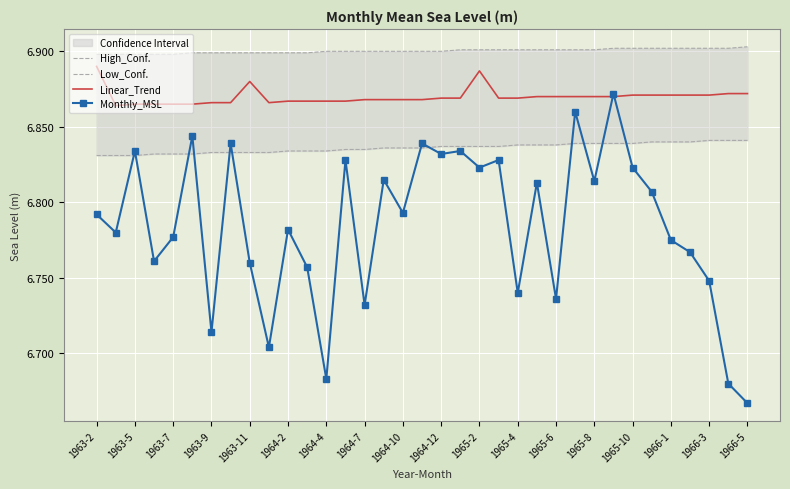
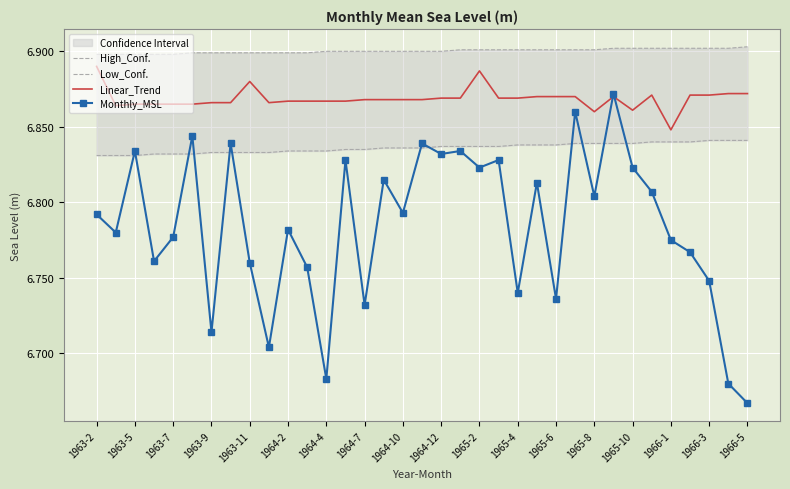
  {
    "Linear_Trend": {
      "1963-9": 6.866,
      "1963-11": 6.880,
      "1964-2": 6.867,
      "1964-4": 6.867,
      "1964-7": 6.868,
      "1964-10": 6.868,
      "1964-12": 6.869,
      "1965-2": 6.887,
      "1965-4": 6.869,
      "1965-6": 6.870,
-     "1965-8": 6.87,
-     "1965-10": 6.871,
-     "1966-1": 6.871,
+     "1965-8": 6.86,
+     "1965-10": 6.861,
+     "1966-1": 6.848,
      "1966-3": 6.871,
      "1966-5": 6.872
    },
    "Monthly_MSL": {
      "1963-2": 6.792,
      "1963-5": 6.834,
      "1963-7": 6.777,
      "1963-9": 6.714,
      "1963-11": 6.760,
      "1964-2": 6.782,
      "1964-4": 6.683,
      "1964-7": 6.732,
      "1964-10": 6.793,
      "1964-12": 6.832,
      "1965-2": 6.823,
      "1965-4": 6.740,
      "1965-6": 6.736,
-     "1965-8": 6.814,
+     "1965-8": 6.804,
      "1965-10": 6.823,
      "1966-1": 6.775,
      "1966-3": 6.748,
      "1966-5": 6.667
    }
  }
